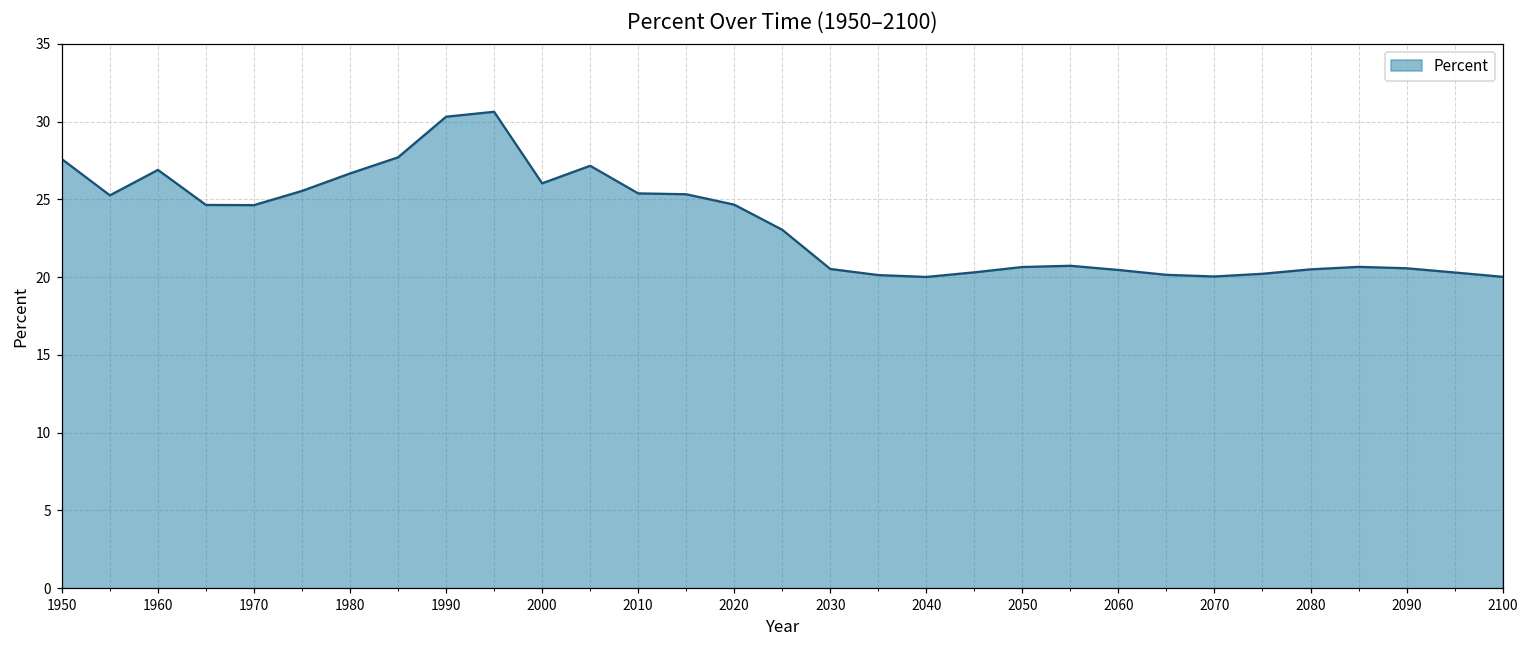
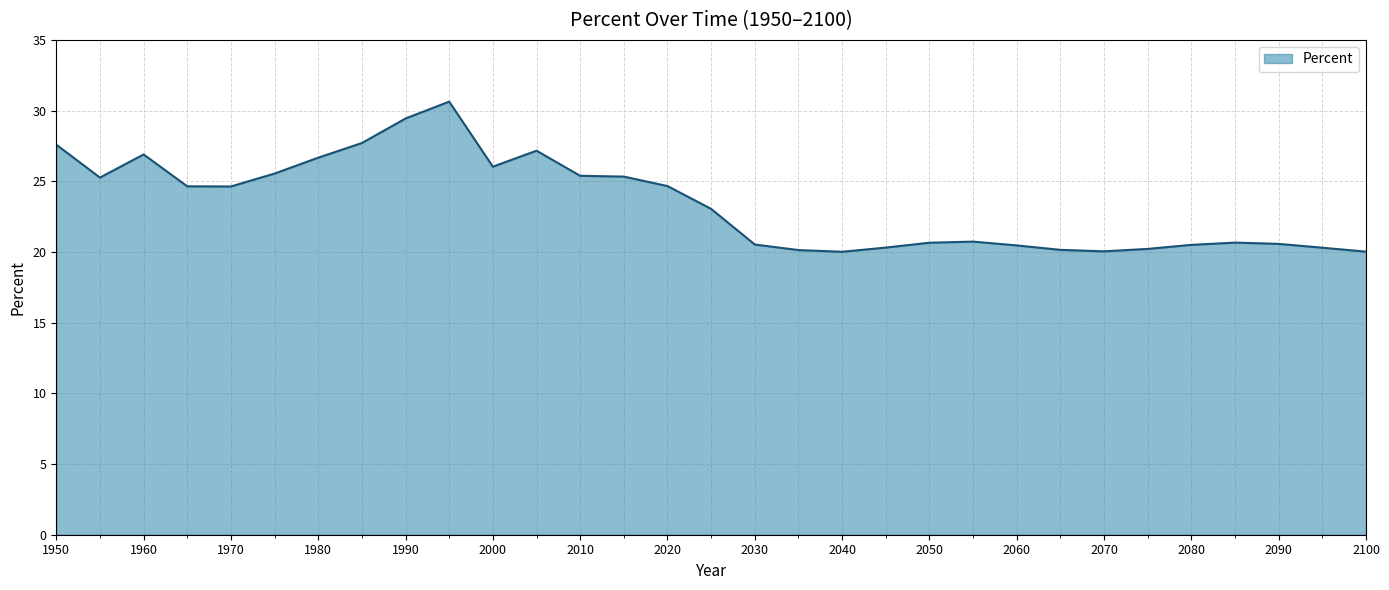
  {
    "1950": 27.6,
    "1960": 26.9,
    "1970": 24.6,
    "1980": 26.7,
-   "1990": 30.3,
+   "1990": 29.4,
    "2000": 26.0,
    "2010": 25.4,
    "2020": 24.7,
    "2030": 20.5,
    "2040": 20.0,
    "2050": 20.7,
    "2060": 20.5,
    "2070": 20.0,
    "2080": 20.5,
    "2090": 20.6,
    "2100": 20.0
  }
